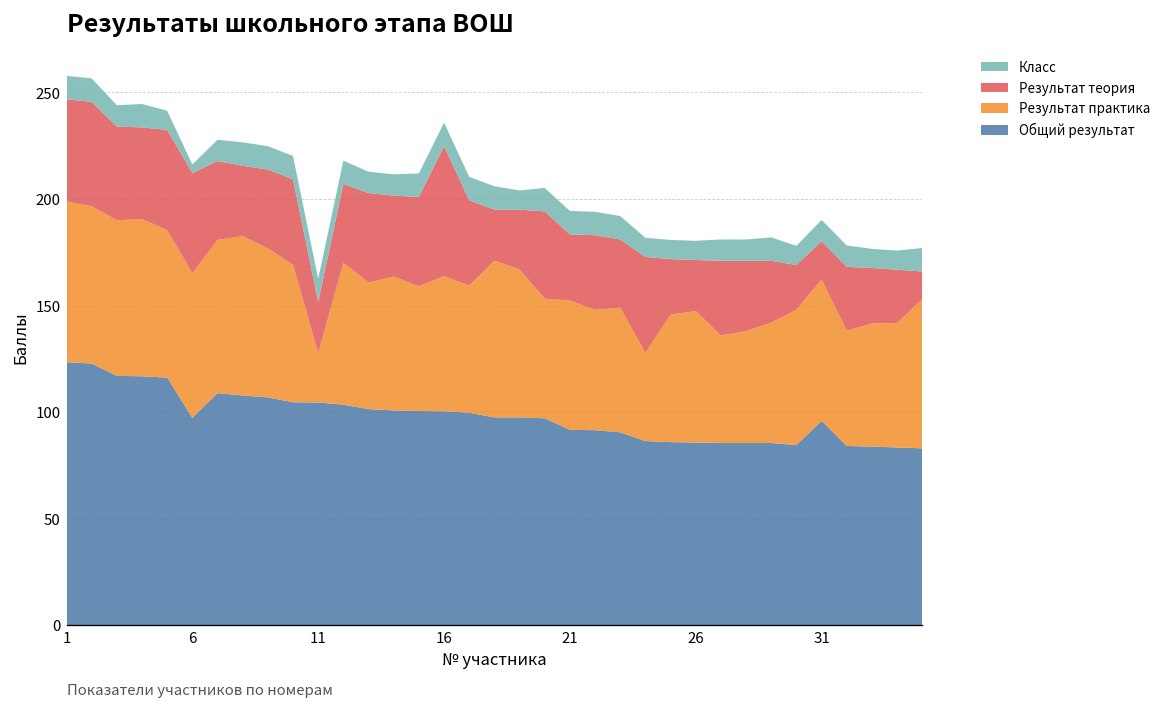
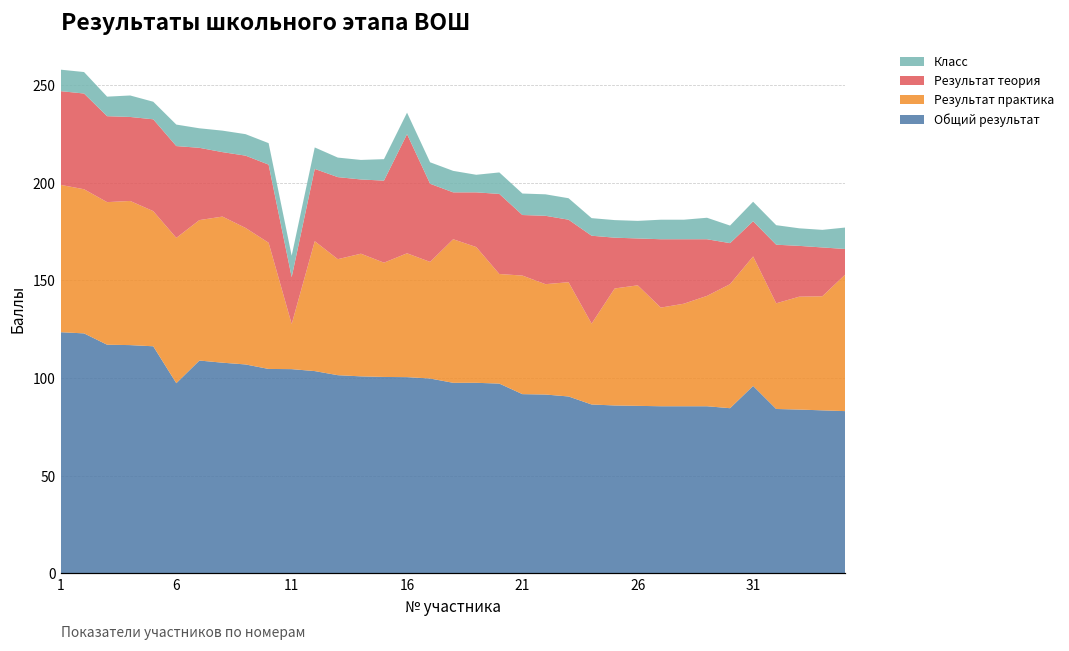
  {
    "Общий результат": {
      "1": 123,
      "6": 97,
      "11": 105,
      "16": 100,
      "21": 92,
      "26": 86,
      "31": 96
    },
    "Результат практика": {
      "1": 75,
-     "6": 68,
+     "6": 74,
      "11": 23,
      "16": 63,
      "21": 61,
      "26": 62,
      "31": 66
    },
    "Результат теория": {
      "1": 48,
      "6": 47,
      "11": 24,
      "16": 61,
      "21": 31,
      "26": 24,
      "31": 18
    },
    "Класс": {
      "1": 11,
-     "6": 4,
+     "6": 11,
      "11": 11,
      "16": 11,
      "21": 11,
      "26": 9,
      "31": 10
    }
  }
